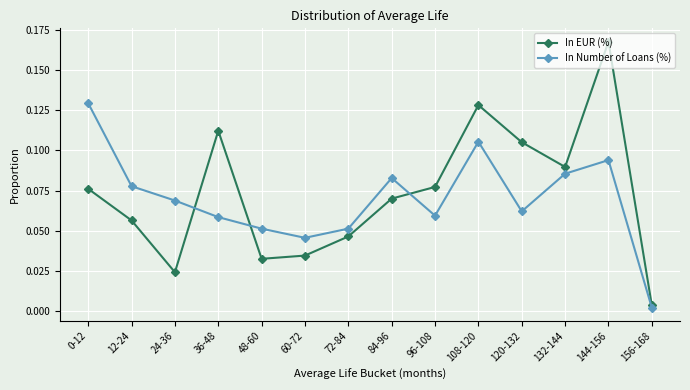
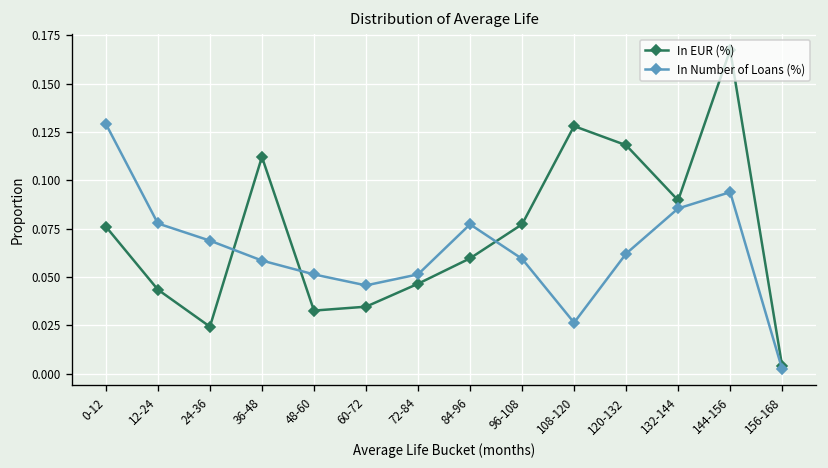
  {
    "In EUR (%)": {
      "0-12": 0.076,
-     "12-24": 0.056,
+     "12-24": 0.044,
      "24-36": 0.024,
      "36-48": 0.112,
      "48-60": 0.033,
      "60-72": 0.035,
      "72-84": 0.047,
-     "84-96": 0.070,
+     "84-96": 0.060,
      "96-108": 0.077,
      "108-120": 0.128,
-     "120-132": 0.105,
+     "120-132": 0.118,
      "132-144": 0.090
    },
    "In Number of Loans (%)": {
      "0-12": 0.129,
      "12-24": 0.078,
      "24-36": 0.069,
      "36-48": 0.059,
      "48-60": 0.051,
      "60-72": 0.046,
      "72-84": 0.051,
-     "84-96": 0.083,
+     "84-96": 0.077,
      "96-108": 0.059,
-     "108-120": 0.105,
+     "108-120": 0.026,
      "120-132": 0.062,
      "132-144": 0.085,
      "144-156": 0.094
    }
  }
